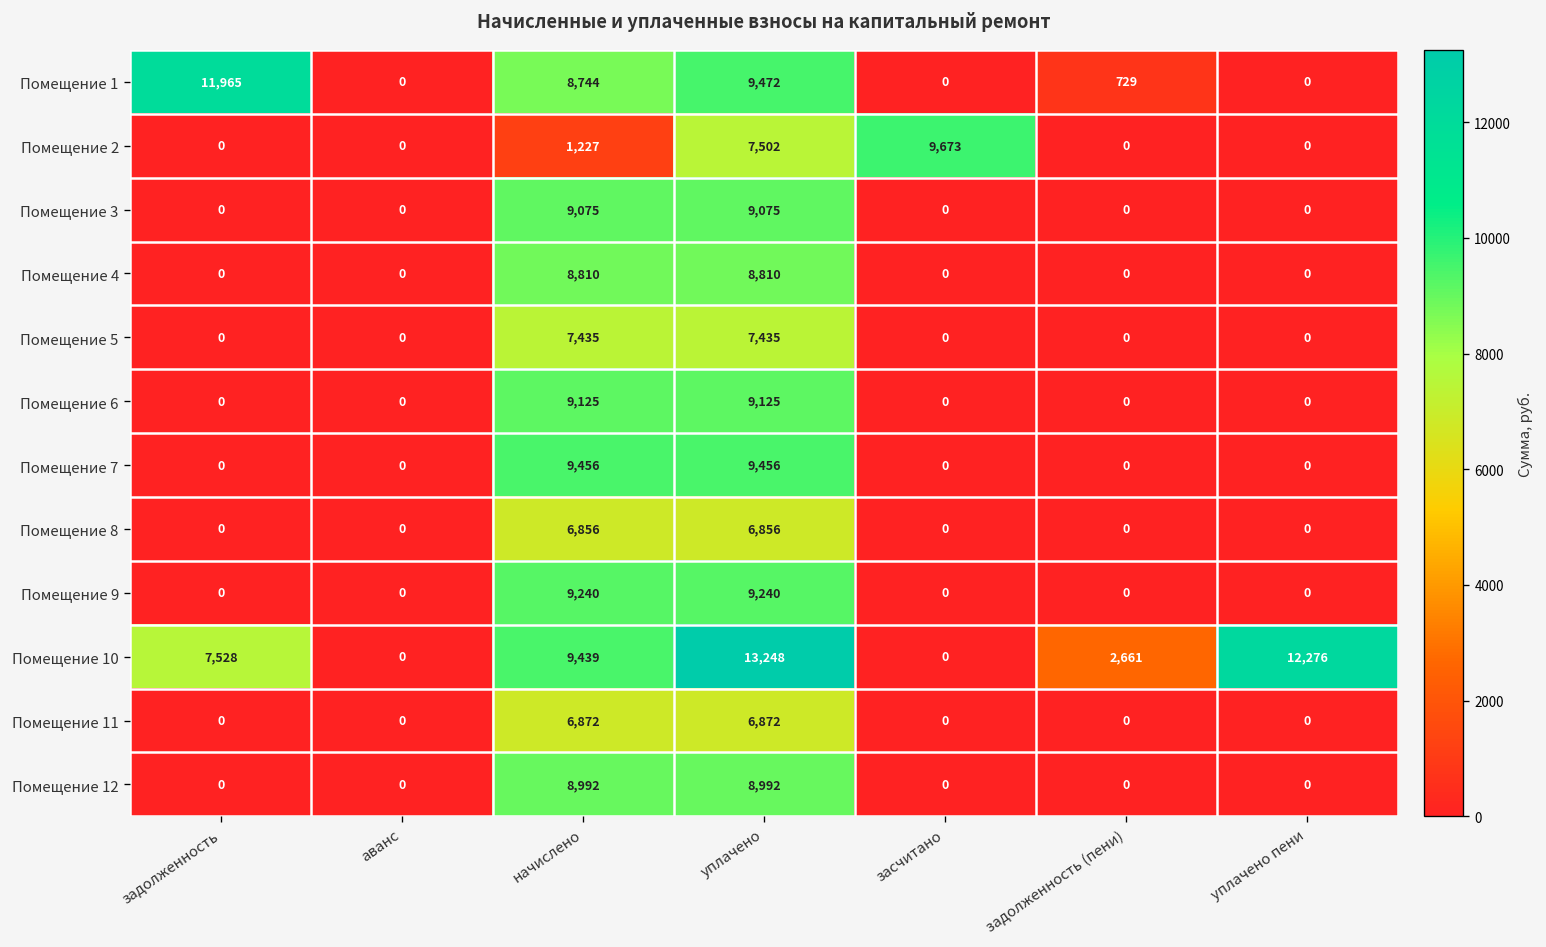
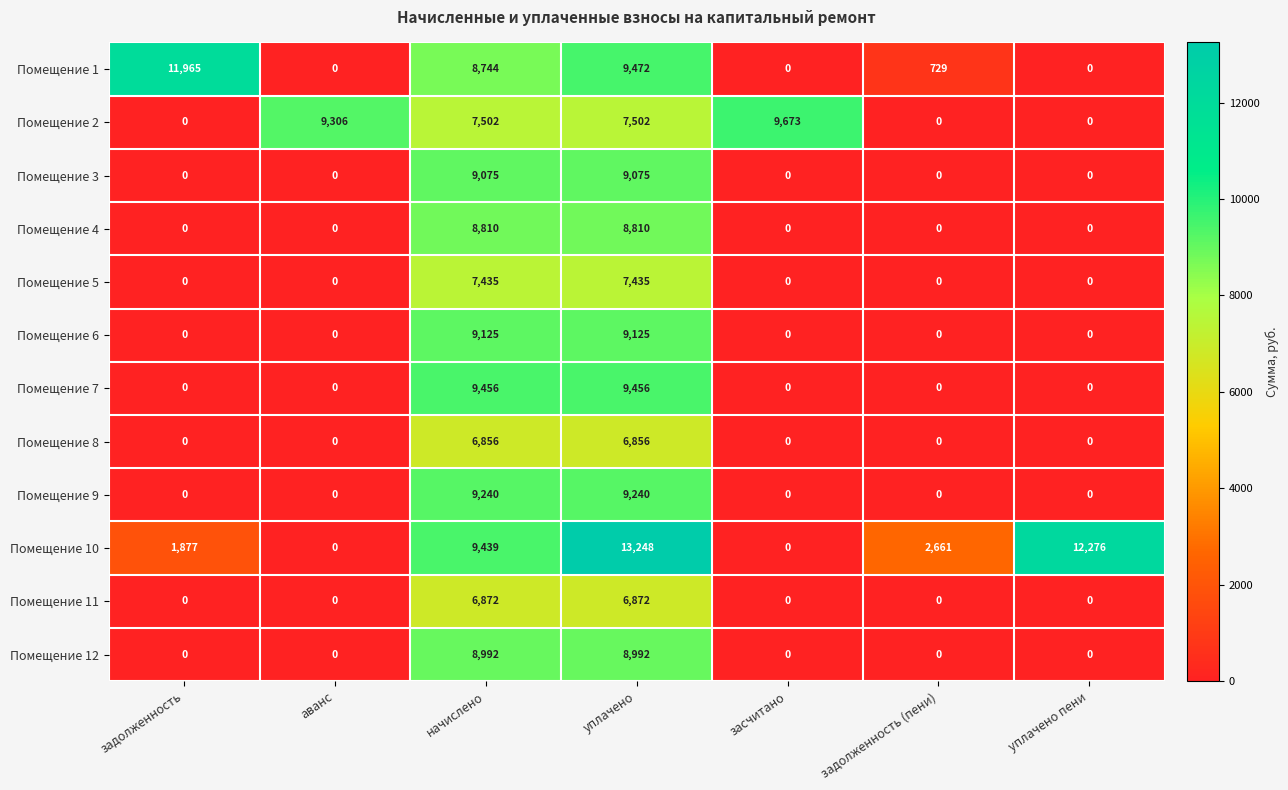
  {
    "Помещение 1": {
      "задолженность": "11,965",
      "аванс": "0",
      "начислено": "8,744",
      "уплачено": "9,472",
      "засчитано": "0",
      "задолженность (пени)": "729",
      "уплачено пени": "0"
    },
    "Помещение 2": {
      "задолженность": "0",
-     "аванс": "0",
-     "начислено": "1,227",
+     "аванс": "9,306",
+     "начислено": "7,502",
      "уплачено": "7,502",
      "засчитано": "9,673",
      "задолженность (пени)": "0",
      "уплачено пени": "0"
    },
    "Помещение 3": {
      "задолженность": "0",
      "аванс": "0",
      "начислено": "9,075",
      "уплачено": "9,075",
      "засчитано": "0",
      "задолженность (пени)": "0",
      "уплачено пени": "0"
    },
    "Помещение 4": {
      "задолженность": "0",
      "аванс": "0",
      "начислено": "8,810",
      "уплачено": "8,810",
      "засчитано": "0",
      "задолженность (пени)": "0",
      "уплачено пени": "0"
    },
    "Помещение 5": {
      "задолженность": "0",
      "аванс": "0",
      "начислено": "7,435",
      "уплачено": "7,435",
      "засчитано": "0",
      "задолженность (пени)": "0",
      "уплачено пени": "0"
    },
    "Помещение 6": {
      "задолженность": "0",
      "аванс": "0",
      "начислено": "9,125",
      "уплачено": "9,125",
      "засчитано": "0",
      "задолженность (пени)": "0",
      "уплачено пени": "0"
    },
    "Помещение 7": {
      "задолженность": "0",
      "аванс": "0",
      "начислено": "9,456",
      "уплачено": "9,456",
      "засчитано": "0",
      "задолженность (пени)": "0",
      "уплачено пени": "0"
    },
    "Помещение 8": {
      "задолженность": "0",
      "аванс": "0",
      "начислено": "6,856",
      "уплачено": "6,856",
      "засчитано": "0",
      "задолженность (пени)": "0",
      "уплачено пени": "0"
    },
    "Помещение 9": {
      "задолженность": "0",
      "аванс": "0",
      "начислено": "9,240",
      "уплачено": "9,240",
      "засчитано": "0",
      "задолженность (пени)": "0",
      "уплачено пени": "0"
    },
    "Помещение 10": {
-     "задолженность": "7,528",
+     "задолженность": "1,877",
      "аванс": "0",
      "начислено": "9,439",
      "уплачено": "13,248",
      "засчитано": "0",
      "задолженность (пени)": "2,661",
      "уплачено пени": "12,276"
    },
    "Помещение 11": {
      "задолженность": "0",
      "аванс": "0",
      "начислено": "6,872",
      "уплачено": "6,872",
      "засчитано": "0",
      "задолженность (пени)": "0",
      "уплачено пени": "0"
    },
    "Помещение 12": {
      "задолженность": "0",
      "аванс": "0",
      "начислено": "8,992",
      "уплачено": "8,992",
      "засчитано": "0",
      "задолженность (пени)": "0",
      "уплачено пени": "0"
    }
  }
